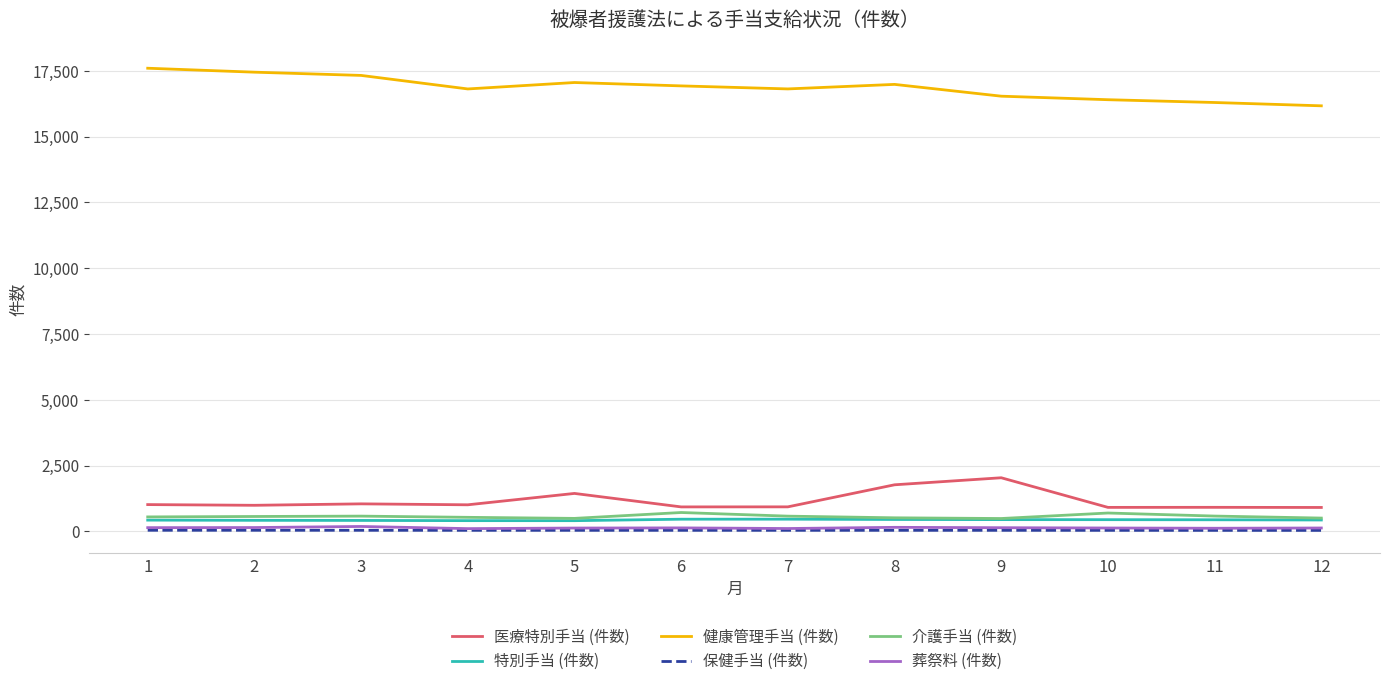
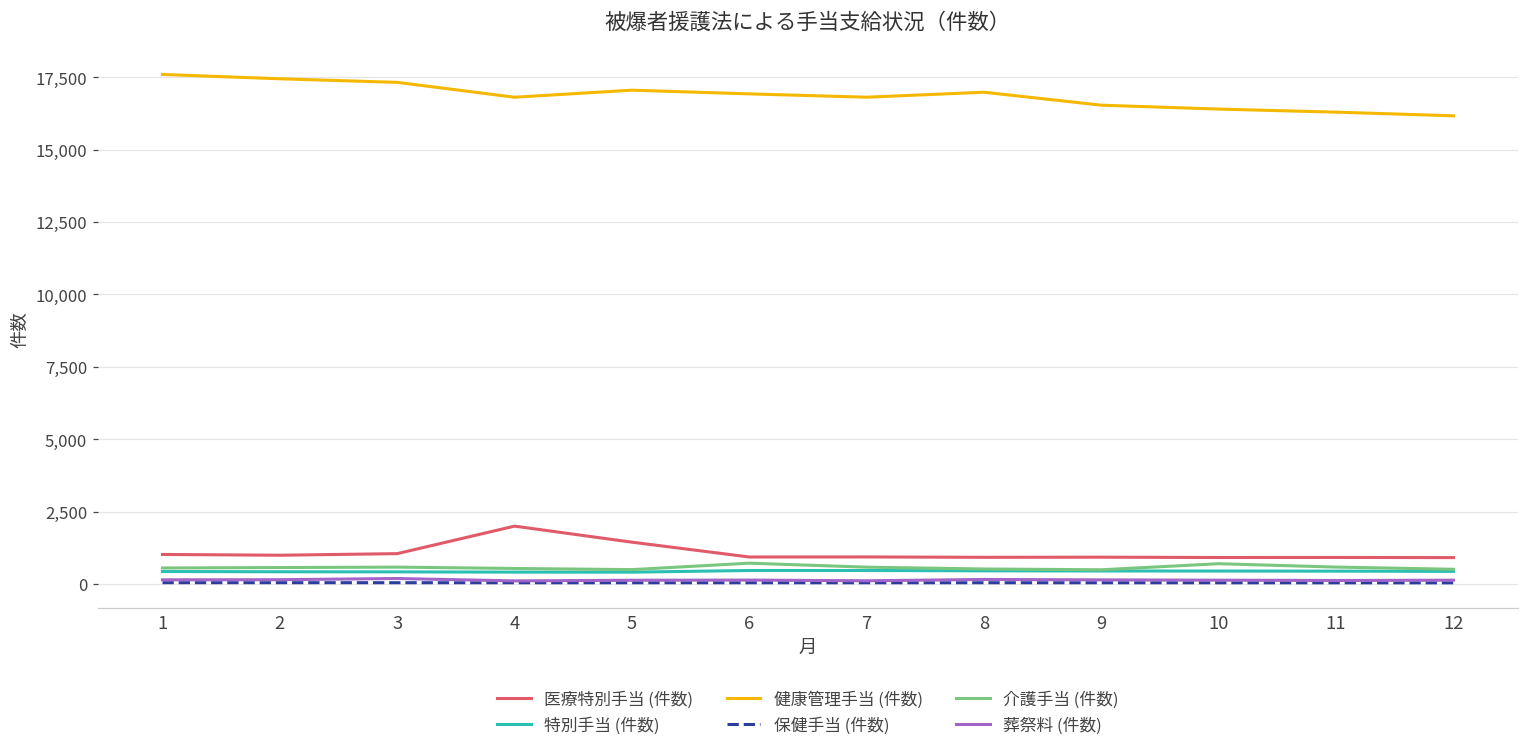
  {
    "医療特別手当 (件数)": {
      "1": "1,000",
      "2": "1,000",
      "3": "1,000",
-     "4": "1,000",
+     "4": "2,000",
      "5": "1,400",
      "6": "900",
      "7": "900",
-     "8": "1,800",
-     "9": "2,000",
+     "8": "900",
+     "9": "900",
      "10": "900",
      "11": "900",
      "12": "900"
    },
    "特別手当 (件数)": {
      "1": "400",
      "2": "400",
      "3": "400",
      "4": "400",
      "6": "500",
      "7": "500",
      "10": "400",
      "11": "400"
    },
    "健康管理手当 (件数)": {
      "1": "17,600",
      "2": "17,400",
      "3": "17,300",
      "4": "16,800",
      "5": "17,100",
      "6": "16,900",
      "7": "16,800",
      "8": "17,000",
      "9": "16,500",
      "10": "16,400",
      "11": "16,300",
      "12": "16,200"
    },
    "保健手当 (件数)": {
      "1": "0",
      "2": "0",
      "3": "0",
      "8": "0",
      "9": "0"
    },
    "介護手当 (件数)": {
      "1": "500",
      "2": "600",
      "3": "600",
      "4": "500",
      "6": "700",
      "7": "600",
      "10": "700",
      "11": "600"
    },
    "葬祭料 (件数)": {
      "1": "100",
      "2": "100",
      "3": "200",
      "8": "200",
      "9": "100"
    }
  }
